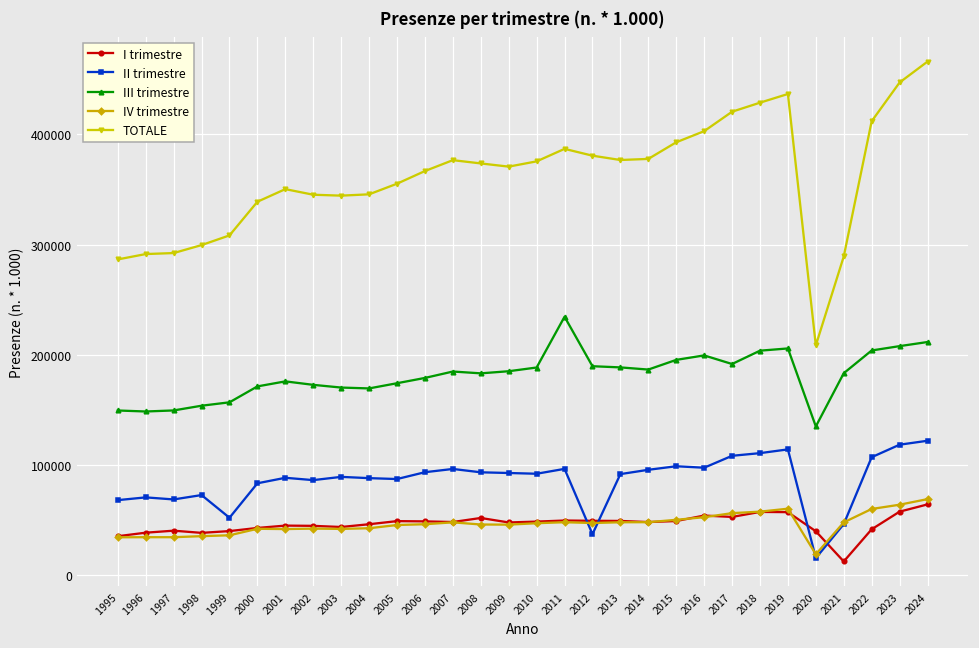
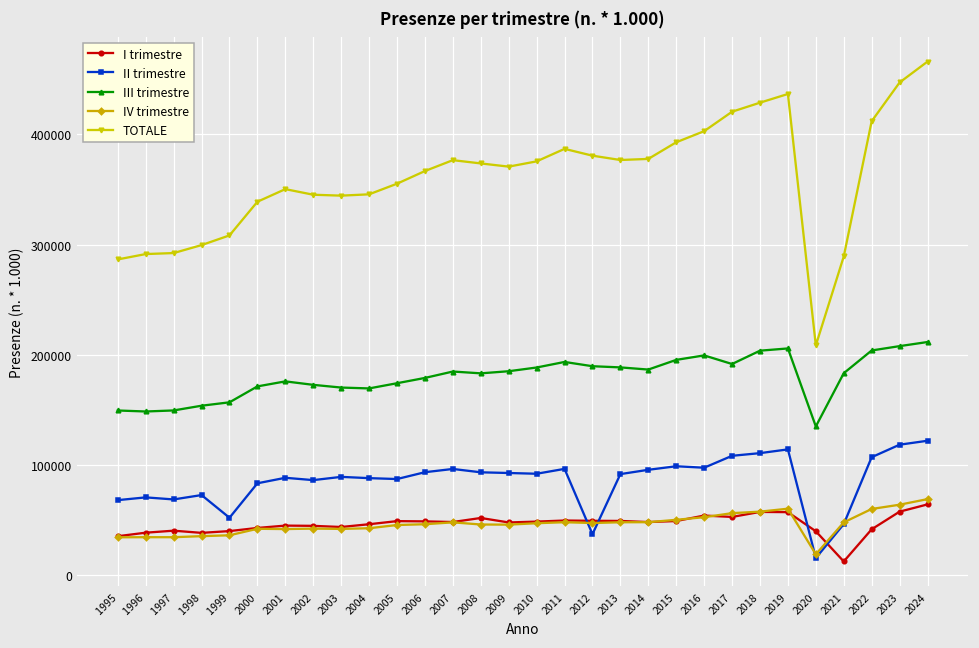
  {
    "I trimestre": {
      "1996": 38000,
      "1997": 40000,
      "1998": 38000,
      "1999": 40000,
      "2001": 45000,
      "2004": 46000,
      "2005": 49000,
      "2006": 49000,
      "2008": 52000,
      "2017": 53000,
      "2019": 57000,
      "2020": 40000,
      "2021": 12000,
      "2022": 41000,
      "2023": 57000,
      "2024": 64000
    },
    "II trimestre": {
      "1995": 68000,
      "1996": 70000,
      "1997": 69000,
      "1998": 73000,
      "1999": 52000,
      "2000": 83000,
      "2001": 88000,
      "2002": 86000,
      "2003": 89000,
      "2004": 88000,
      "2005": 87000,
      "2006": 93000,
      "2007": 96000,
      "2008": 93000,
      "2009": 93000,
      "2010": 92000,
      "2011": 96000,
      "2012": 37000,
      "2013": 92000,
      "2014": 95000,
      "2015": 99000,
      "2016": 97000,
      "2017": 108000,
      "2018": 111000,
      "2019": 114000,
      "2020": 15000,
      "2022": 107000,
      "2023": 118000,
      "2024": 122000
    },
    "III trimestre": {
      "1995": 149000,
      "1996": 148000,
      "1997": 149000,
      "1998": 154000,
      "1999": 157000,
      "2000": 171000,
      "2001": 176000,
      "2002": 173000,
      "2003": 170000,
      "2004": 169000,
      "2005": 174000,
      "2006": 179000,
      "2007": 185000,
      "2008": 183000,
      "2009": 185000,
      "2010": 188000,
-     "2011": 234000,
+     "2011": 193000,
      "2012": 190000,
      "2013": 188000,
      "2014": 186000,
      "2015": 195000,
      "2016": 199000,
      "2017": 192000,
      "2018": 204000,
      "2019": 206000,
      "2020": 135000,
      "2021": 183000,
      "2022": 204000,
      "2023": 208000,
      "2024": 211000
    }
  }
